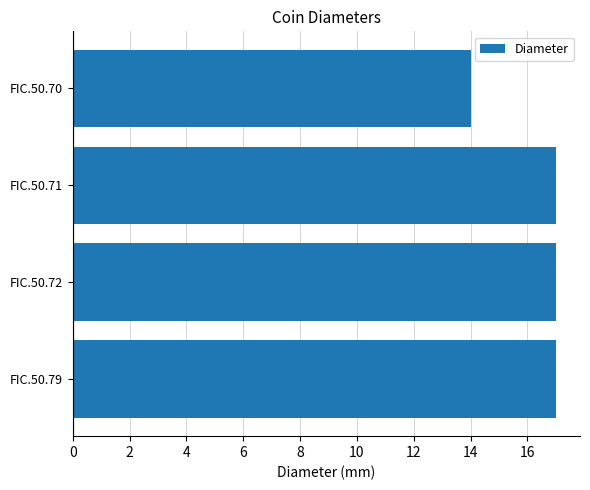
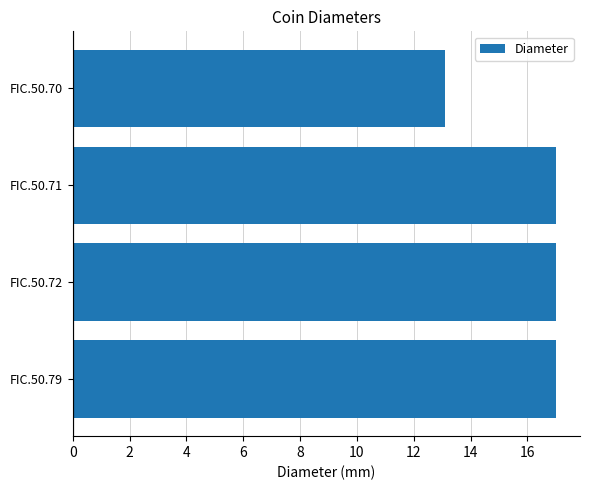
  {
-   "FIC.50.70": 14.0,
+   "FIC.50.70": 13.1,
    "FIC.50.71": 17.0,
    "FIC.50.72": 17.0,
    "FIC.50.79": 17.0
  }
